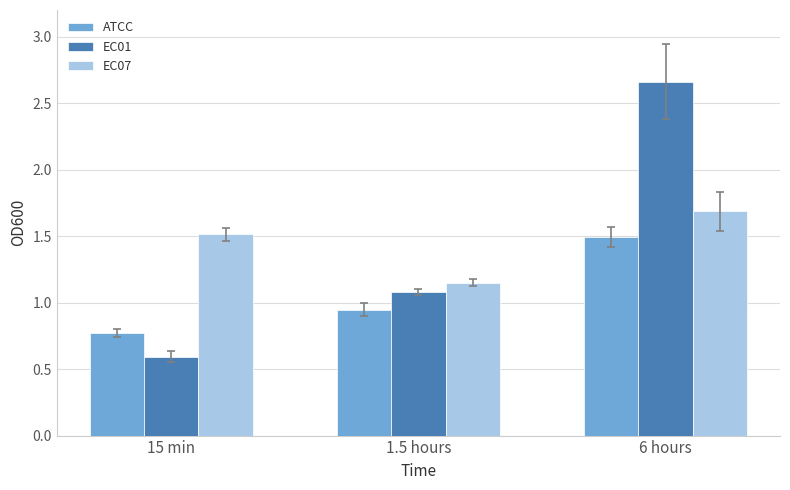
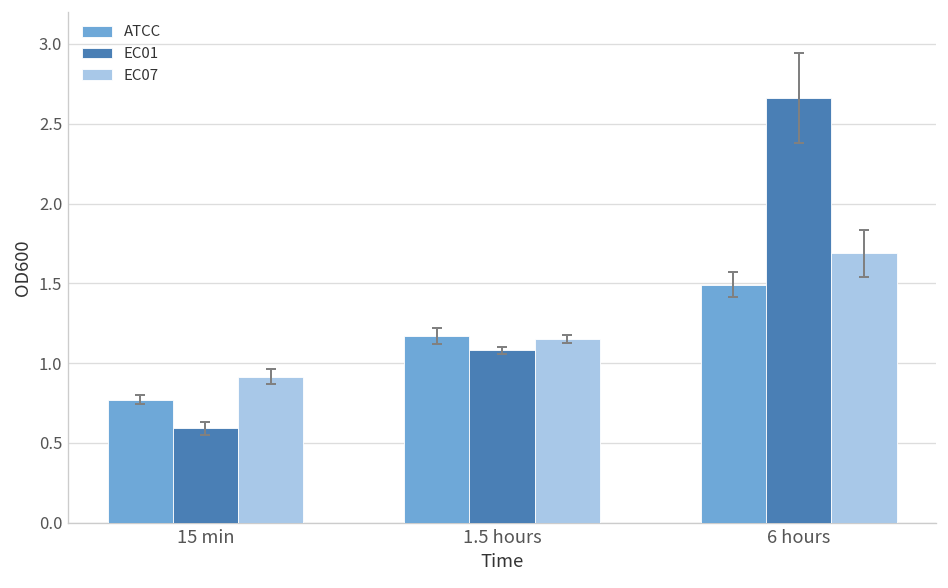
  {
    "ATCC": {
      "15 min": 0.77,
-     "1.5 hours": 0.95,
+     "1.5 hours": 1.17,
      "6 hours": 1.49
    },
    "EC07": {
-     "15 min": 1.52,
+     "15 min": 0.92,
      "1.5 hours": 1.15,
      "6 hours": 1.69
    }
  }
